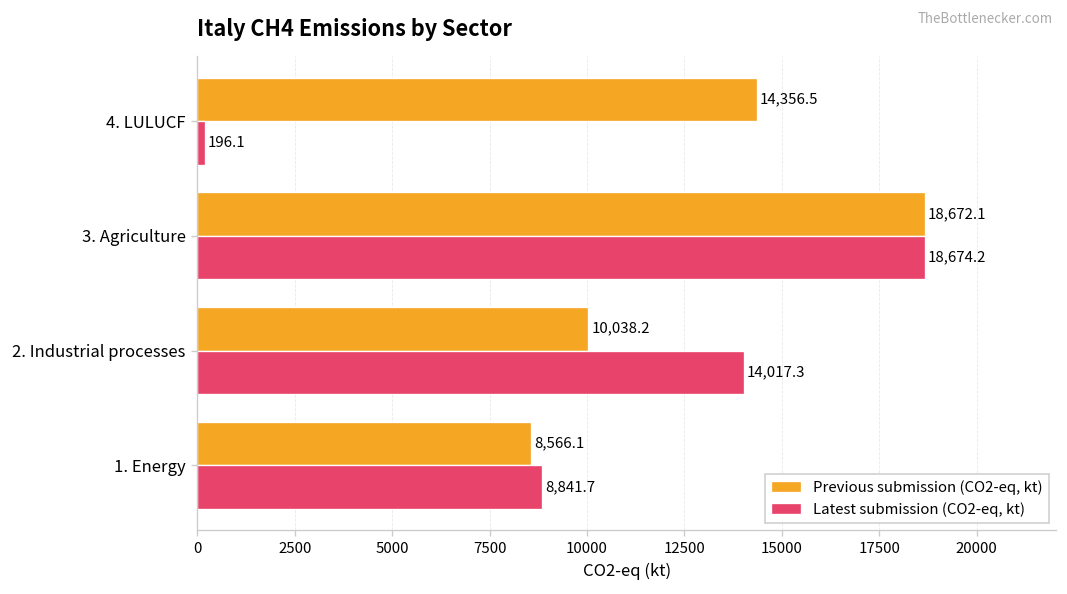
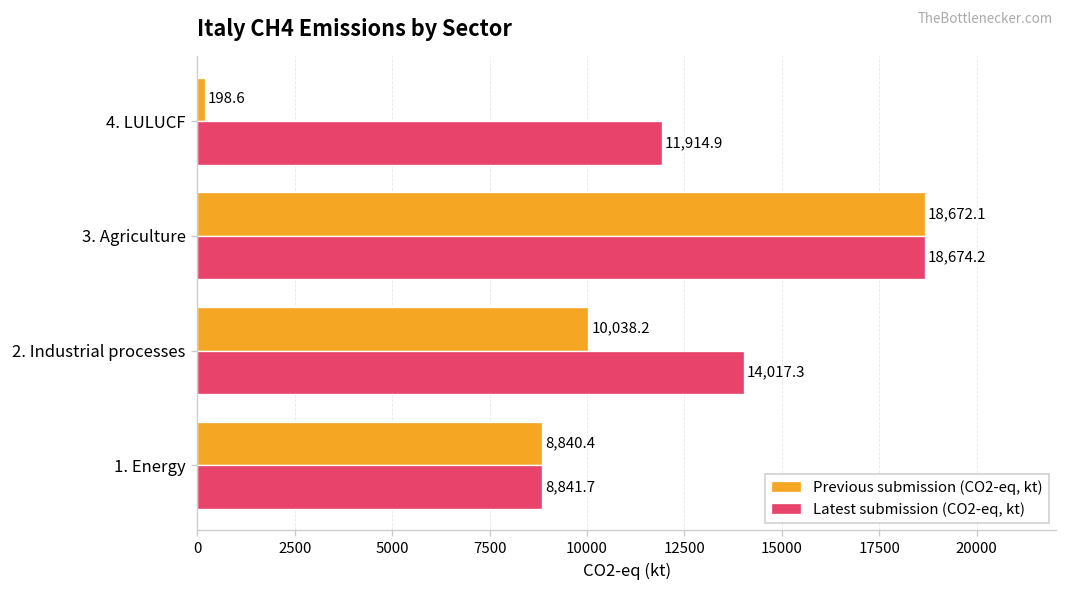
  {
    "Previous submission (CO2-eq, kt)": {
-     "4. LULUCF": "14,356.5",
+     "4. LULUCF": "198.6",
      "3. Agriculture": "18,672.1",
      "2. Industrial processes": "10,038.2",
-     "1. Energy": "8,566.1"
+     "1. Energy": "8,840.4"
    },
    "Latest submission (CO2-eq, kt)": {
-     "4. LULUCF": "196.1",
+     "4. LULUCF": "11,914.9",
      "3. Agriculture": "18,674.2",
      "2. Industrial processes": "14,017.3",
      "1. Energy": "8,841.7"
    }
  }
